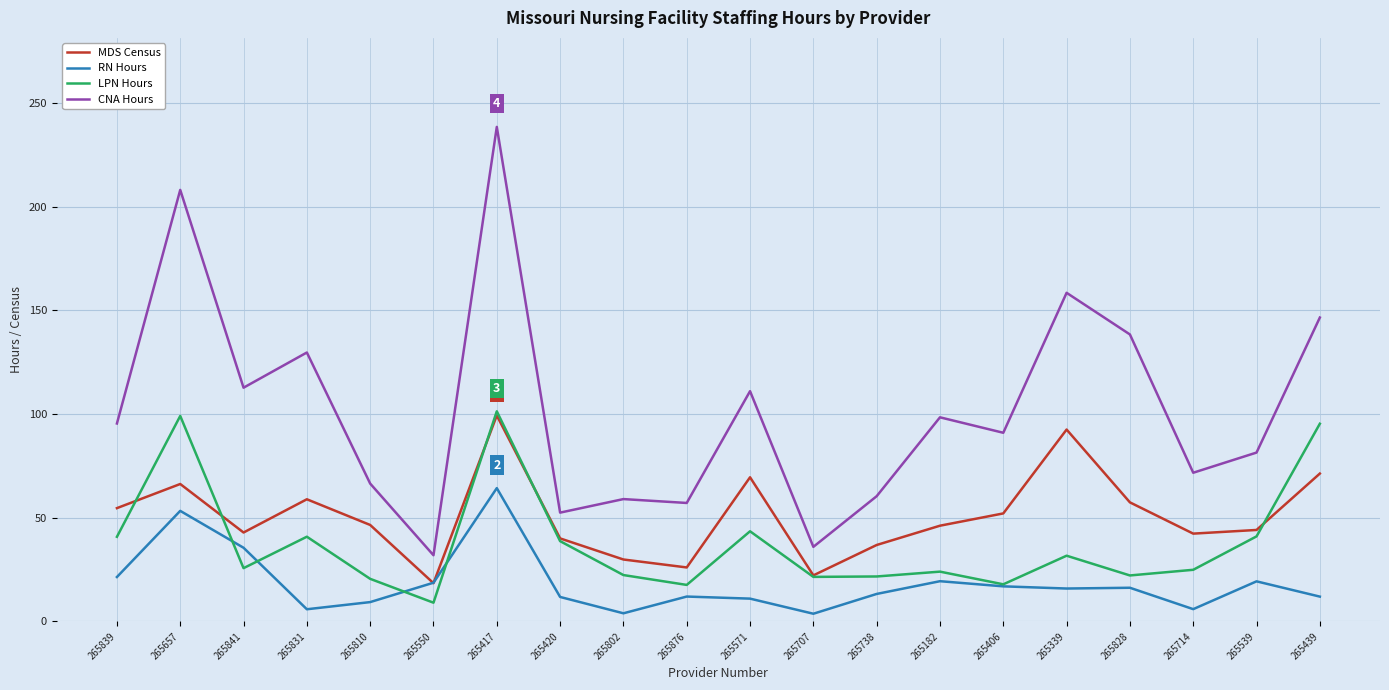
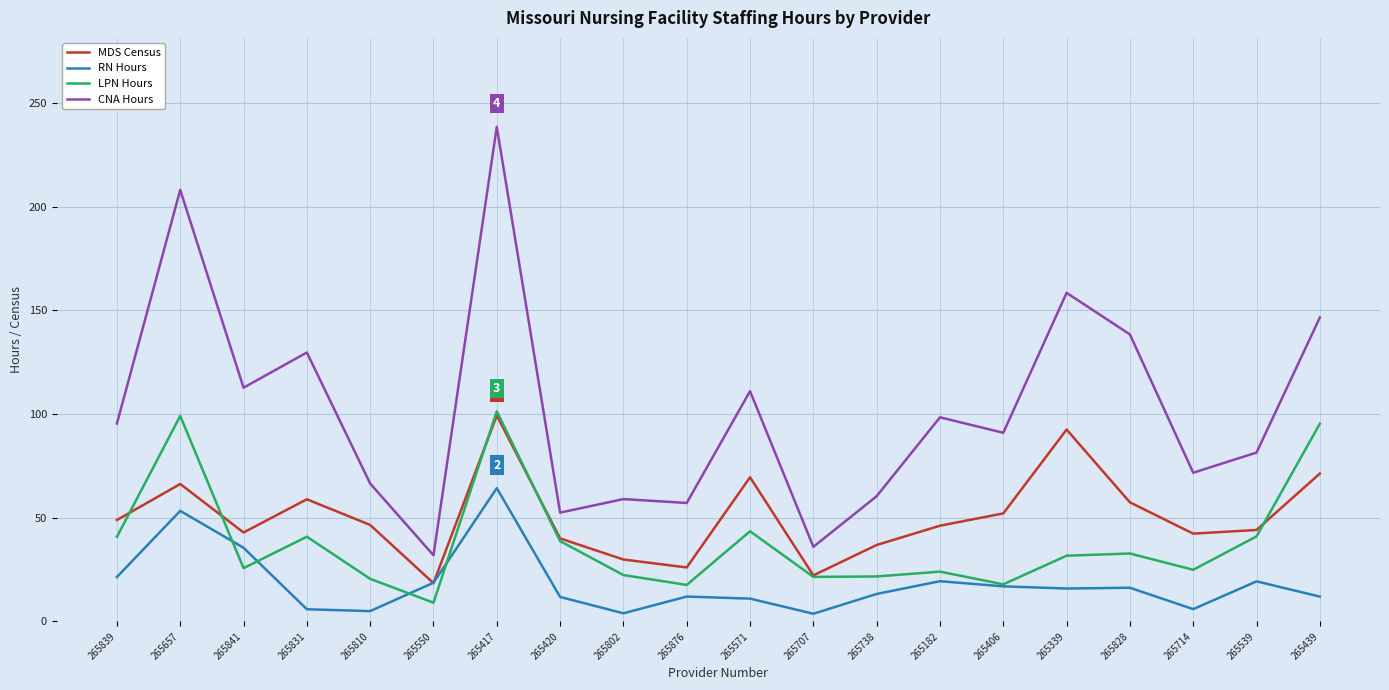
  {
    "MDS Census": {
-     "265839": 55,
+     "265839": 49,
      "265657": 66,
      "265841": 43,
      "265831": 59,
      "265810": 47,
      "265417": 99,
      "265420": 40,
      "265802": 30,
      "265876": 26,
      "265571": 70,
      "265738": 37,
      "265182": 46,
      "265406": 52,
      "265339": 93,
      "265828": 57,
      "265714": 42,
      "265539": 44,
      "265439": 71
    },
    "RN Hours": {
      "265839": 21,
      "265657": 53,
      "265841": 36,
      "265831": 6,
-     "265810": 9,
+     "265810": 5,
      "265420": 12,
      "265802": 4,
      "265876": 12,
      "265571": 11,
      "265707": 4,
      "265738": 13,
      "265182": 19,
      "265339": 16,
      "265828": 16,
      "265714": 6,
      "265539": 19,
      "265439": 12
    },
    "LPN Hours": {
      "265839": 41,
      "265657": 99,
      "265841": 26,
      "265831": 41,
      "265810": 21,
      "265550": 9,
      "265420": 39,
      "265802": 22,
      "265876": 18,
      "265571": 43,
      "265738": 22,
      "265182": 24,
      "265339": 32,
-     "265828": 22,
+     "265828": 33,
      "265714": 25,
      "265539": 41,
      "265439": 95
    },
    "CNA Hours": {
      "265839": 95,
      "265657": 208,
      "265841": 113,
      "265831": 130,
      "265810": 66,
      "265550": 32,
      "265420": 52,
      "265802": 59,
      "265876": 57,
      "265571": 111,
      "265707": 36,
      "265738": 60,
      "265182": 98,
      "265406": 91,
      "265339": 158,
      "265828": 138,
      "265714": 72,
      "265539": 81,
      "265439": 147
    }
  }
